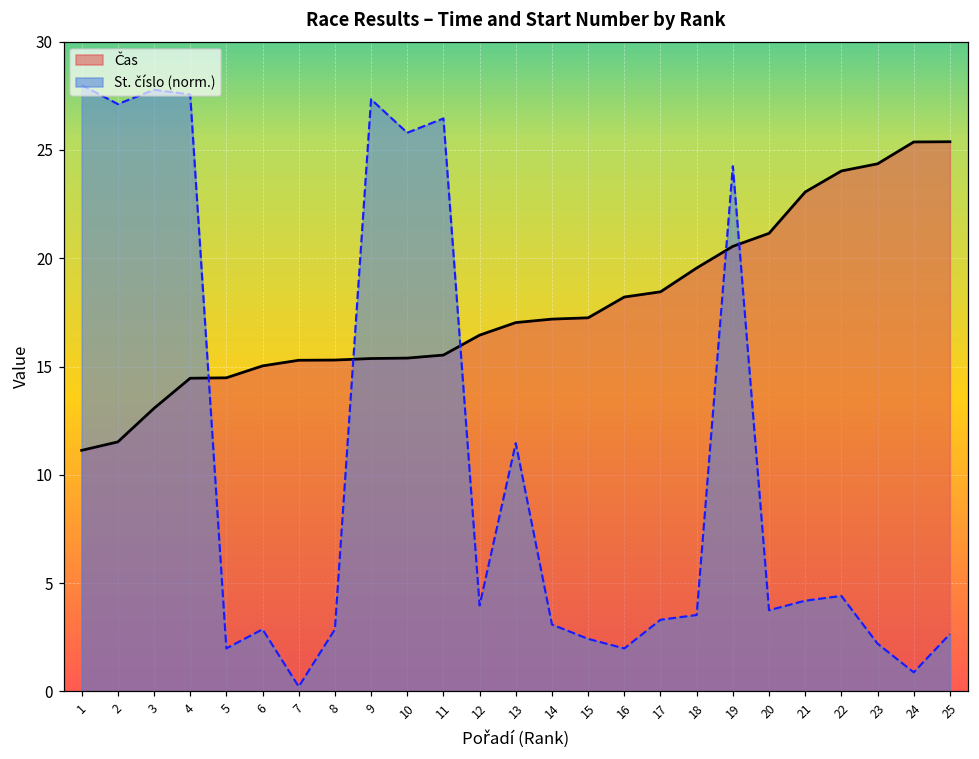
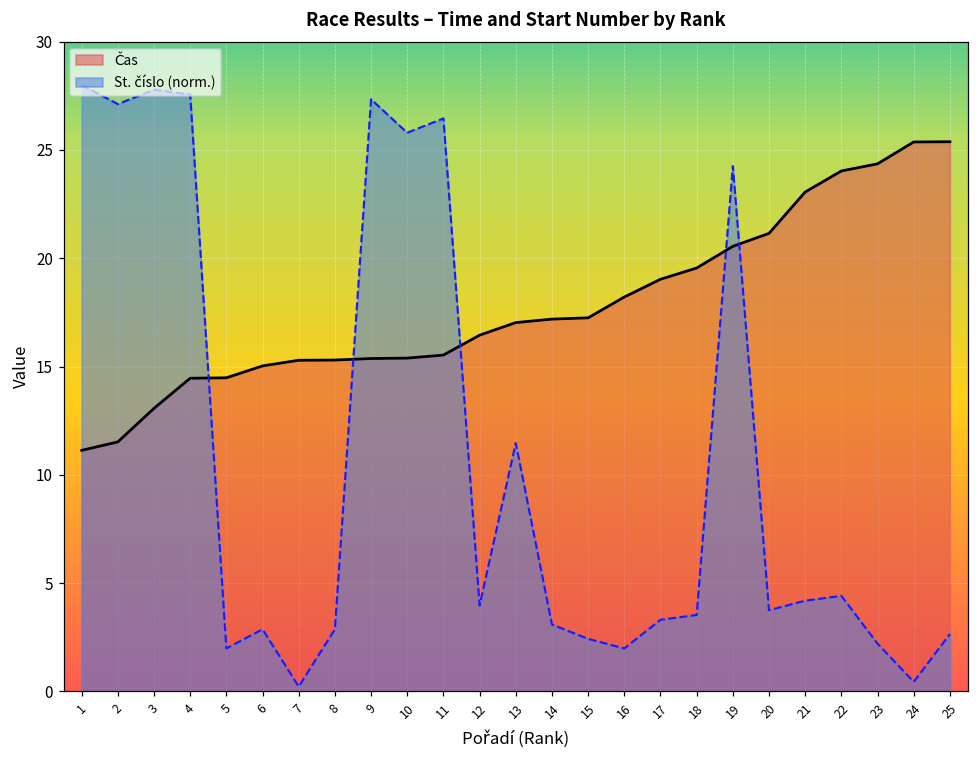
  {
    "Čas": {
      "1": 11.1,
      "2": 11.5,
      "3": 13.1,
      "4": 14.5,
      "5": 14.5,
      "6": 15.0,
      "7": 15.3,
      "8": 15.3,
      "9": 15.4,
      "10": 15.4,
      "11": 15.5,
      "12": 16.5,
      "13": 17.0,
      "14": 17.2,
      "15": 17.3,
      "16": 18.2,
-     "17": 18.5,
+     "17": 19.0,
      "18": 19.6,
      "19": 20.6,
      "20": 21.2,
      "21": 23.1,
      "22": 24.0,
      "23": 24.4,
      "24": 25.4,
      "25": 25.4
    },
    "St. číslo (norm.)": {
      "2": 27.1,
      "5": 2.0,
      "6": 2.9,
      "7": 0.2,
      "8": 2.9,
      "9": 27.3,
      "10": 25.8,
      "11": 26.5,
      "12": 4.0,
      "13": 11.5,
      "14": 3.1,
      "15": 2.4,
      "16": 2.0,
      "17": 3.3,
      "18": 3.5,
      "19": 24.3,
      "20": 3.7,
      "21": 4.2,
      "22": 4.4,
      "23": 2.2,
-     "24": 0.9,
+     "24": 0.4,
      "25": 2.6
    }
  }
